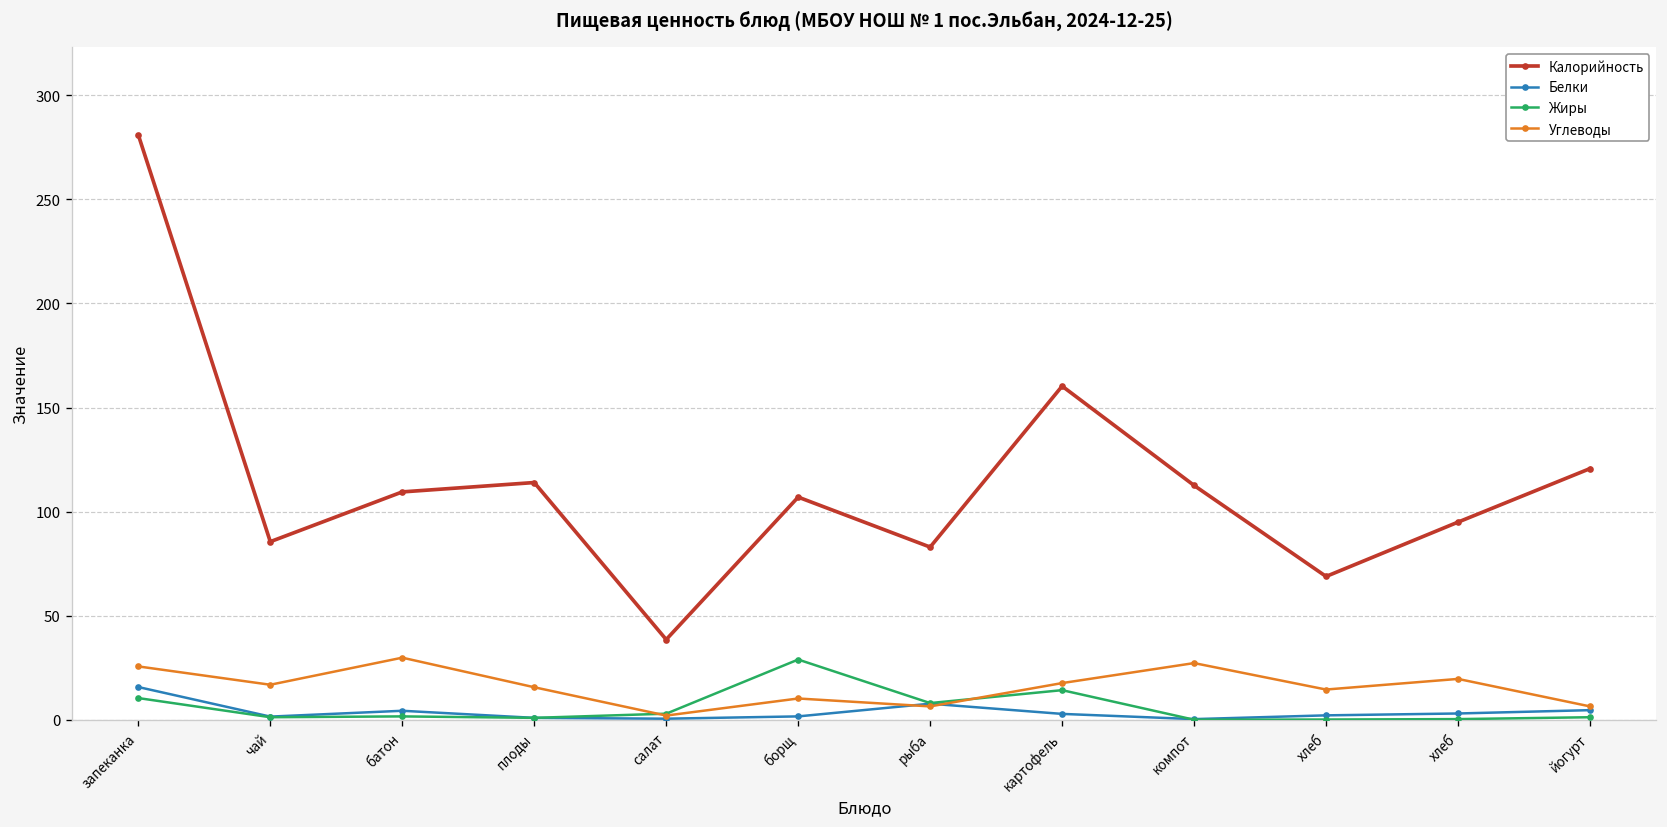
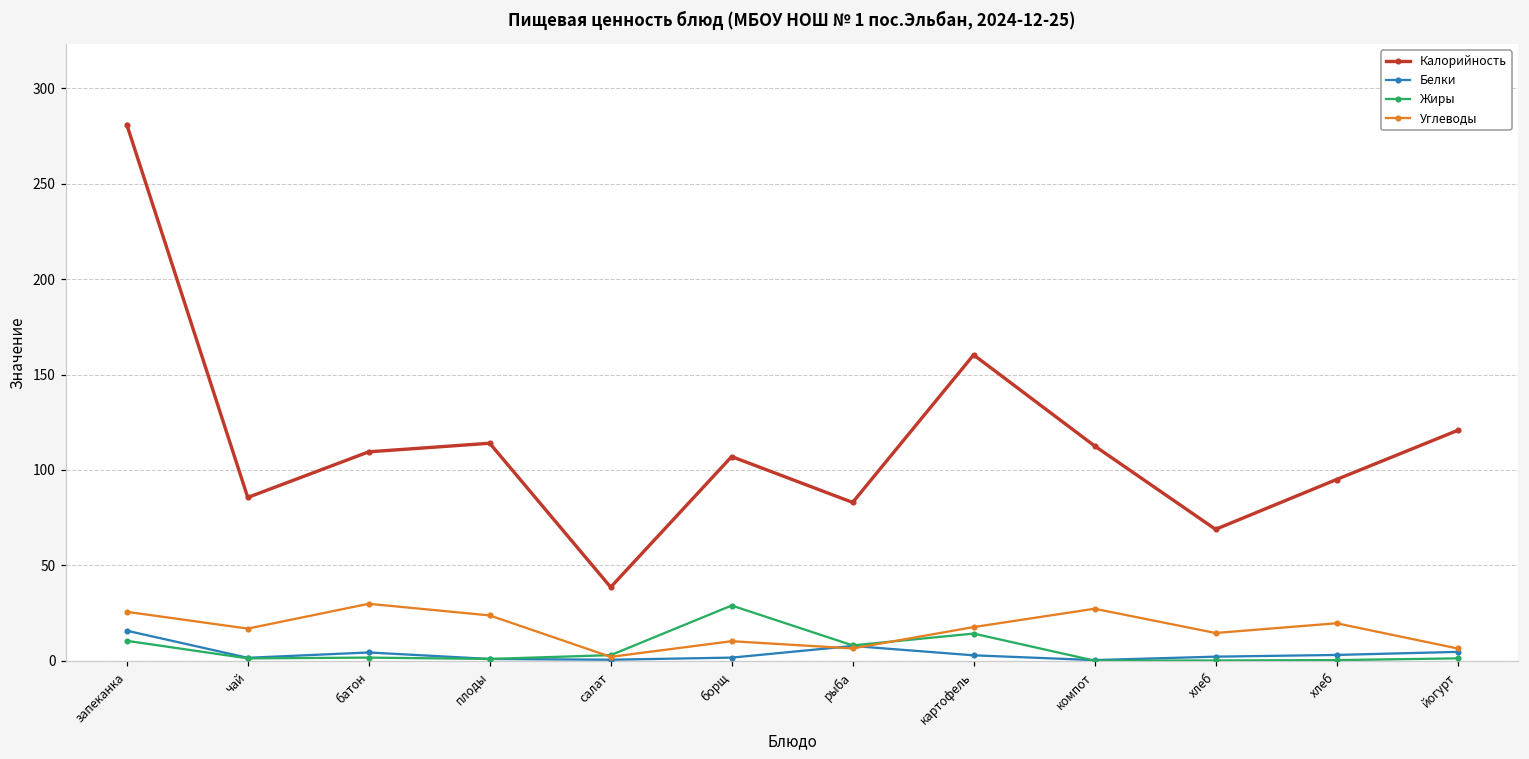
  {
    "Калорийность": {
      "запеканка": 281,
      "чай": 86,
      "батон": 110,
      "плоды": 114,
      "салат": 39,
      "борщ": 107,
      "рыба": 83,
      "картофель": 160,
      "компот": 113,
      "йогурт": 121
    },
    "Белки": {
      "запеканка": 16,
      "батон": 4,
      "салат": 1,
      "борщ": 2,
      "картофель": 3,
      "йогурт": 5
    },
    "Жиры": {
      "запеканка": 11,
      "батон": 2,
      "борщ": 29,
      "картофель": 14,
      "йогурт": 1
    },
    "Углеводы": {
      "запеканка": 26,
      "чай": 17,
      "батон": 30,
-     "плоды": 16,
+     "плоды": 24,
      "борщ": 10,
      "картофель": 18,
      "компот": 27,
      "йогурт": 7
    }
  }
